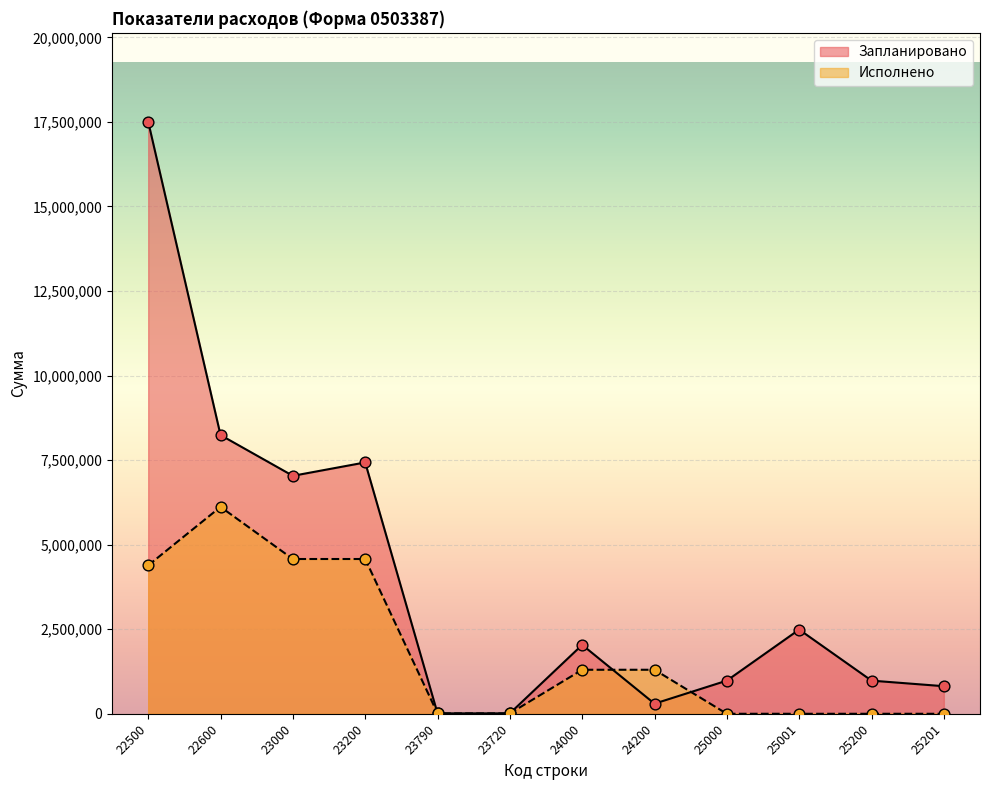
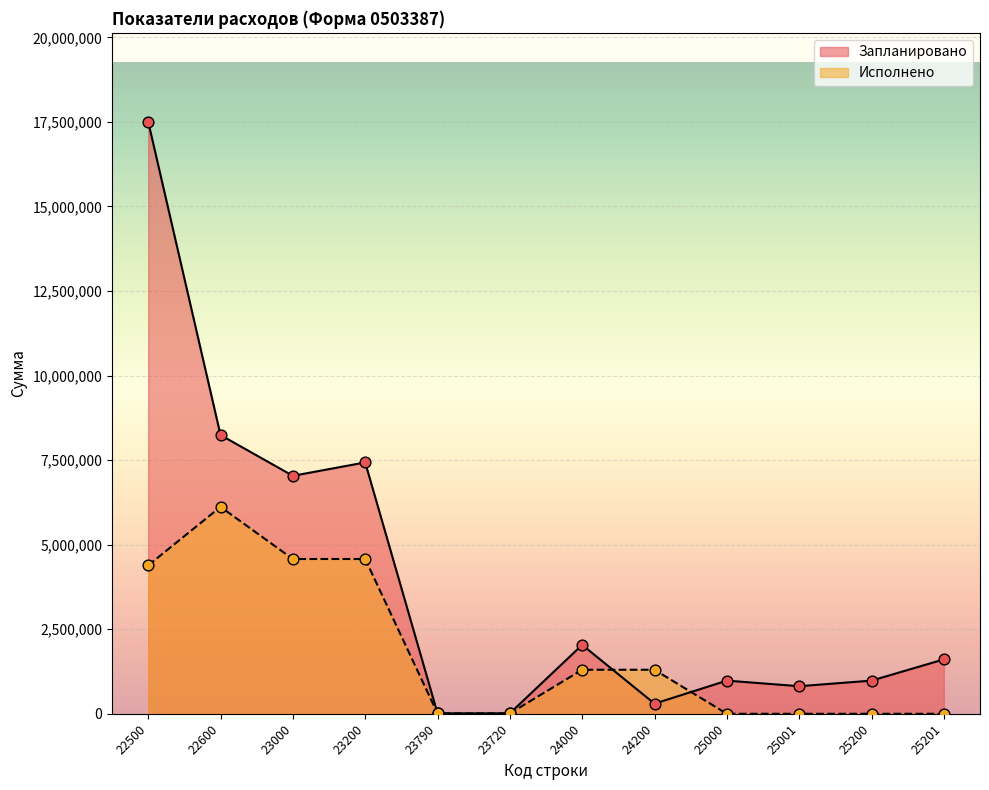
  {
    "Запланировано": {
      "22500": "17,500,000",
      "22600": "8,200,000",
      "23000": "7,000,000",
      "23200": "7,400,000",
      "24000": "2,000,000",
      "24200": "300,000",
      "25000": "1,000,000",
-     "25001": "2,500,000",
+     "25001": "800,000",
      "25200": "1,000,000",
-     "25201": "800,000"
+     "25201": "1,600,000"
    },
    "Исполнено": {
      "22500": "4,400,000",
      "22600": "6,100,000",
      "23000": "4,600,000",
      "23200": "4,600,000",
      "24000": "1,300,000",
      "24200": "1,300,000",
      "25000": "0",
      "25001": "0",
      "25200": "0",
      "25201": "0"
    }
  }
